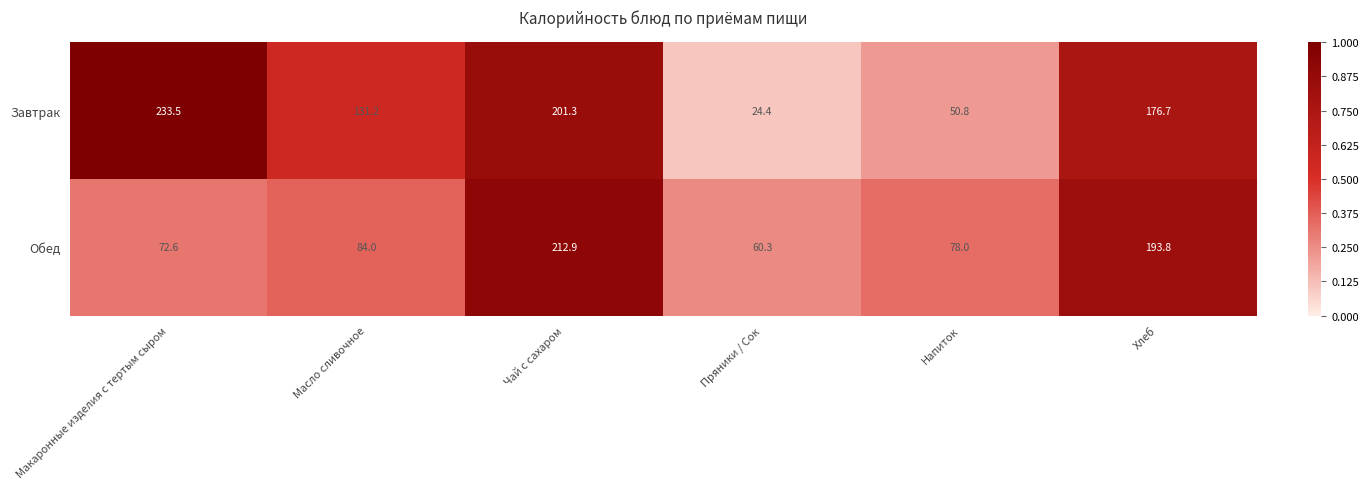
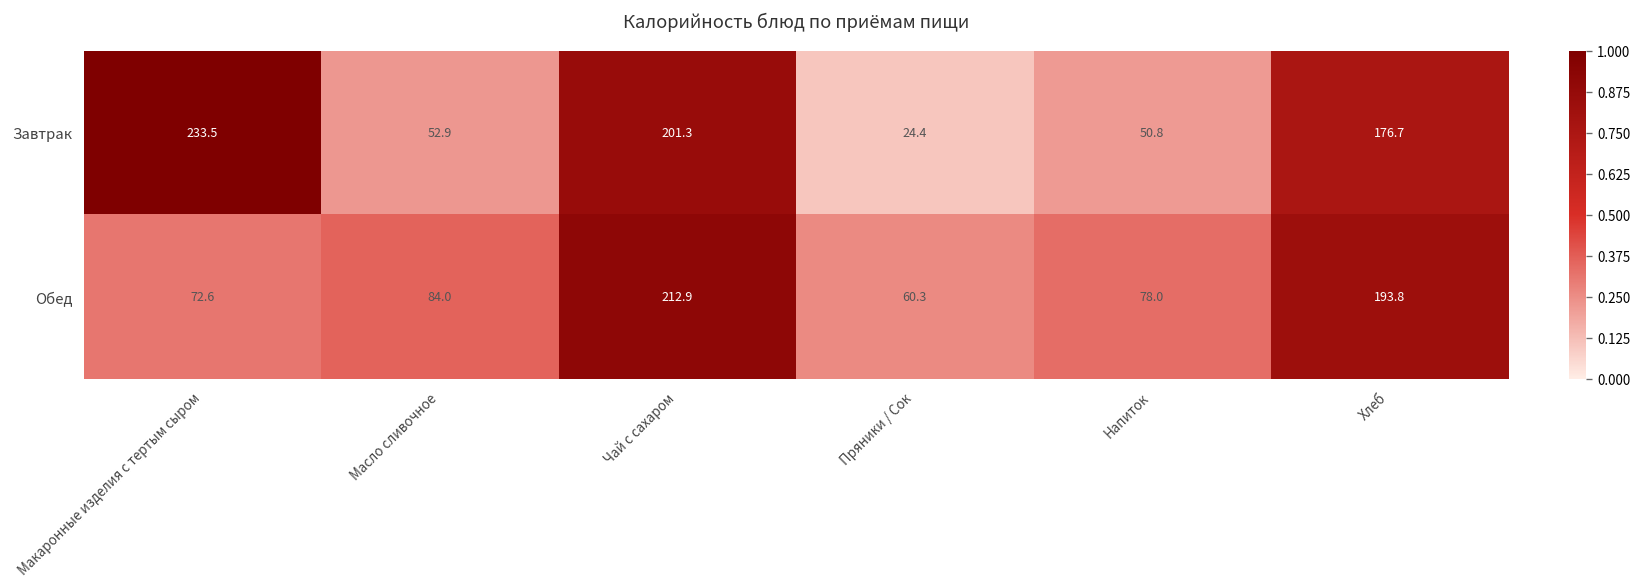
  {
    "Завтрак": {
      "Макаронные изделия с тертым сыром": 233.5,
-     "Масло сливочное": 131.2,
+     "Масло сливочное": 52.9,
      "Чай с сахаром": 201.3,
      "Пряники / Сок": 24.4,
      "Напиток": 50.8,
      "Хлеб": 176.7
    },
    "Обед": {
      "Макаронные изделия с тертым сыром": 72.6,
      "Масло сливочное": 84.0,
      "Чай с сахаром": 212.9,
      "Пряники / Сок": 60.3,
      "Напиток": 78.0,
      "Хлеб": 193.8
    }
  }
